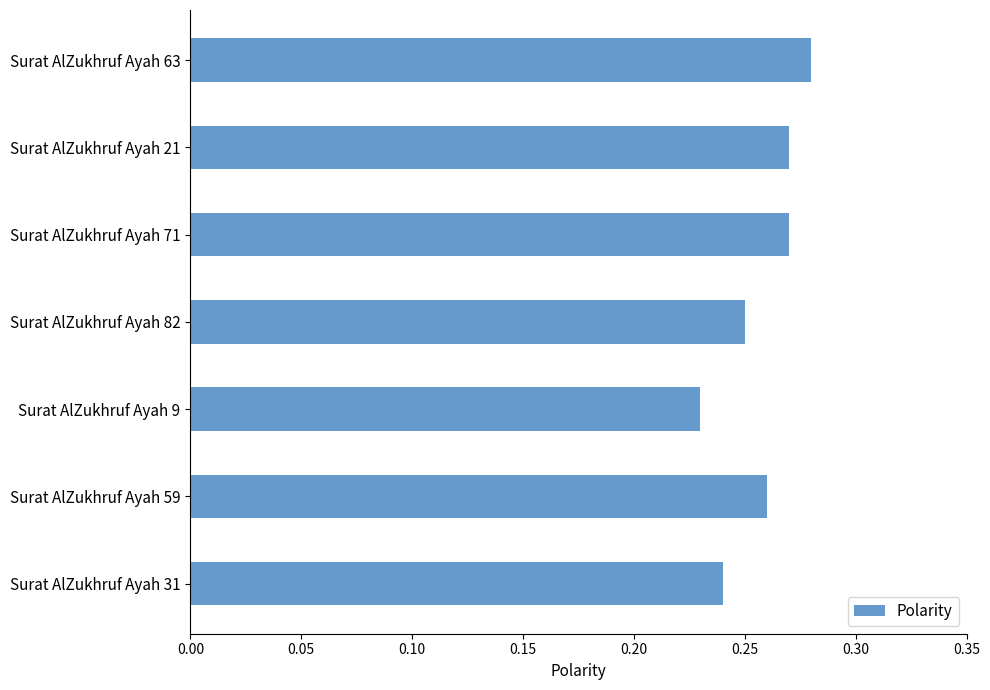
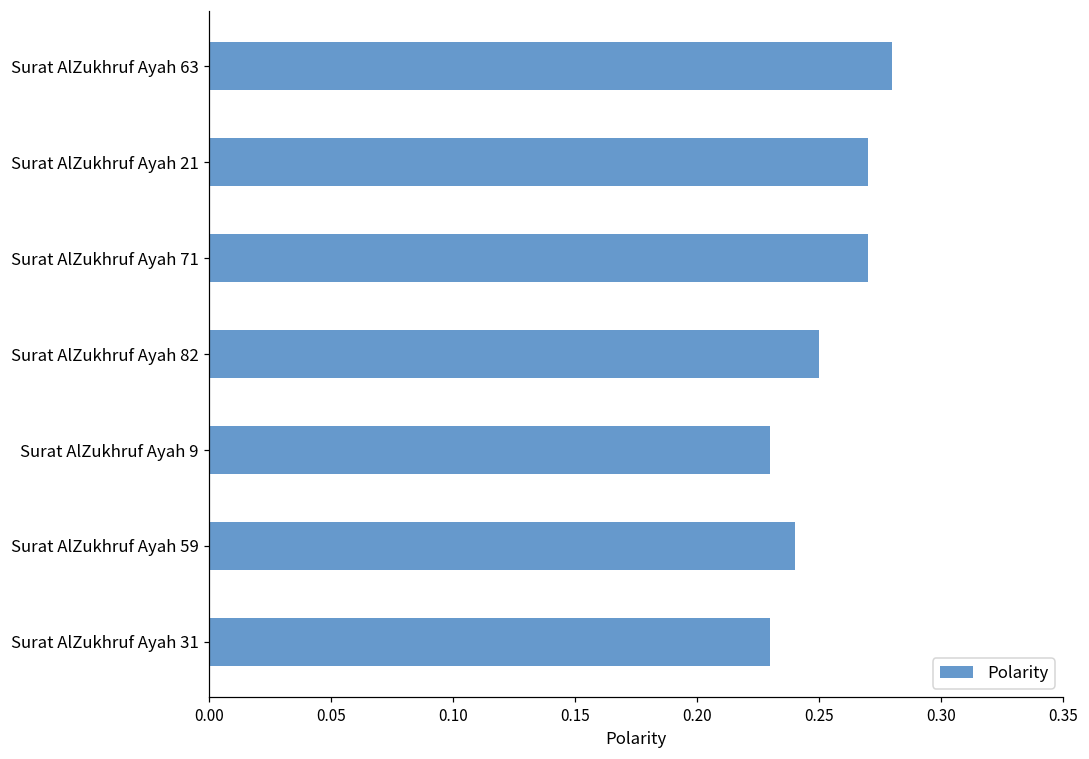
  {
    "Surat AlZukhruf Ayah 63": 0.28,
    "Surat AlZukhruf Ayah 21": 0.27,
    "Surat AlZukhruf Ayah 71": 0.27,
    "Surat AlZukhruf Ayah 82": 0.25,
    "Surat AlZukhruf Ayah 9": 0.23,
-   "Surat AlZukhruf Ayah 59": 0.26,
-   "Surat AlZukhruf Ayah 31": 0.24
+   "Surat AlZukhruf Ayah 59": 0.24,
+   "Surat AlZukhruf Ayah 31": 0.23
  }
